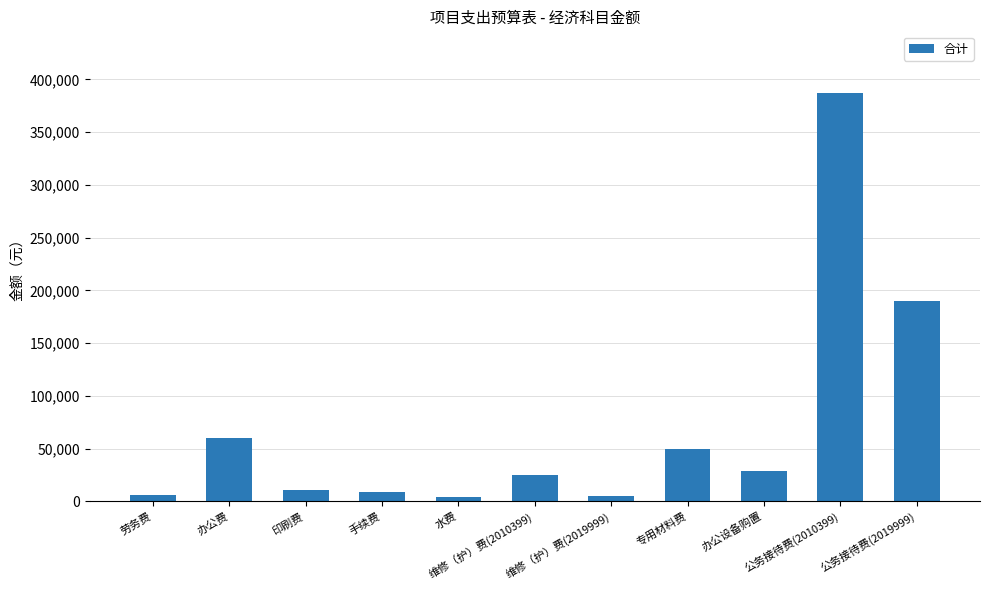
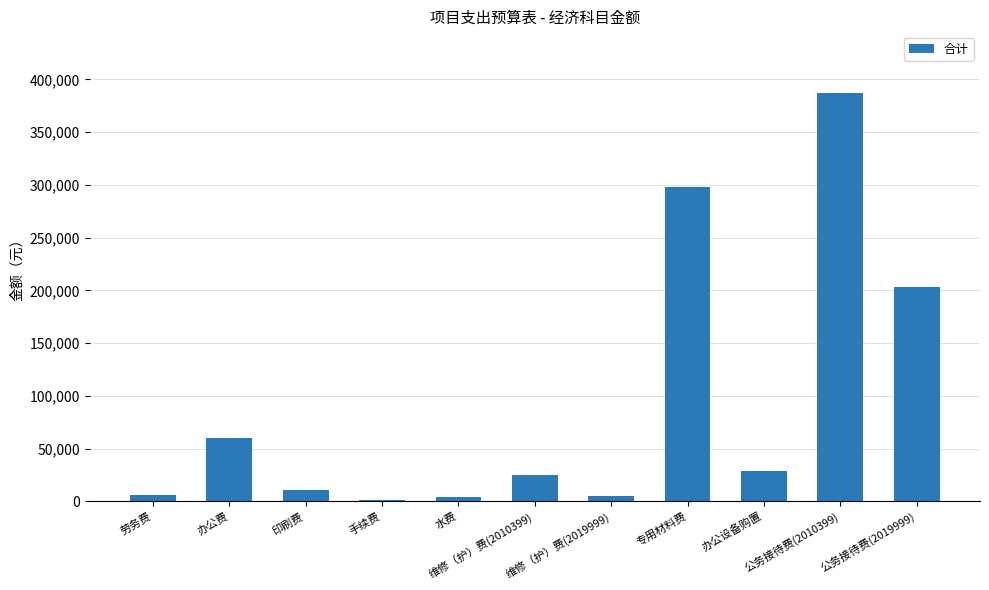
  {
    "劳务费": "6,000",
    "办公费": "60,000",
    "印刷费": "10,000",
-   "手续费": "9,000",
+   "手续费": "1,000",
    "水费": "4,000",
    "维修（护）费(2010399)": "25,000",
    "维修（护）费(2019999)": "5,000",
-   "专用材料费": "50,000",
+   "专用材料费": "298,000",
    "办公设备购置": "28,000",
    "公务接待费(2010399)": "388,000",
-   "公务接待费(2019999)": "190,000"
+   "公务接待费(2019999)": "203,000"
  }
